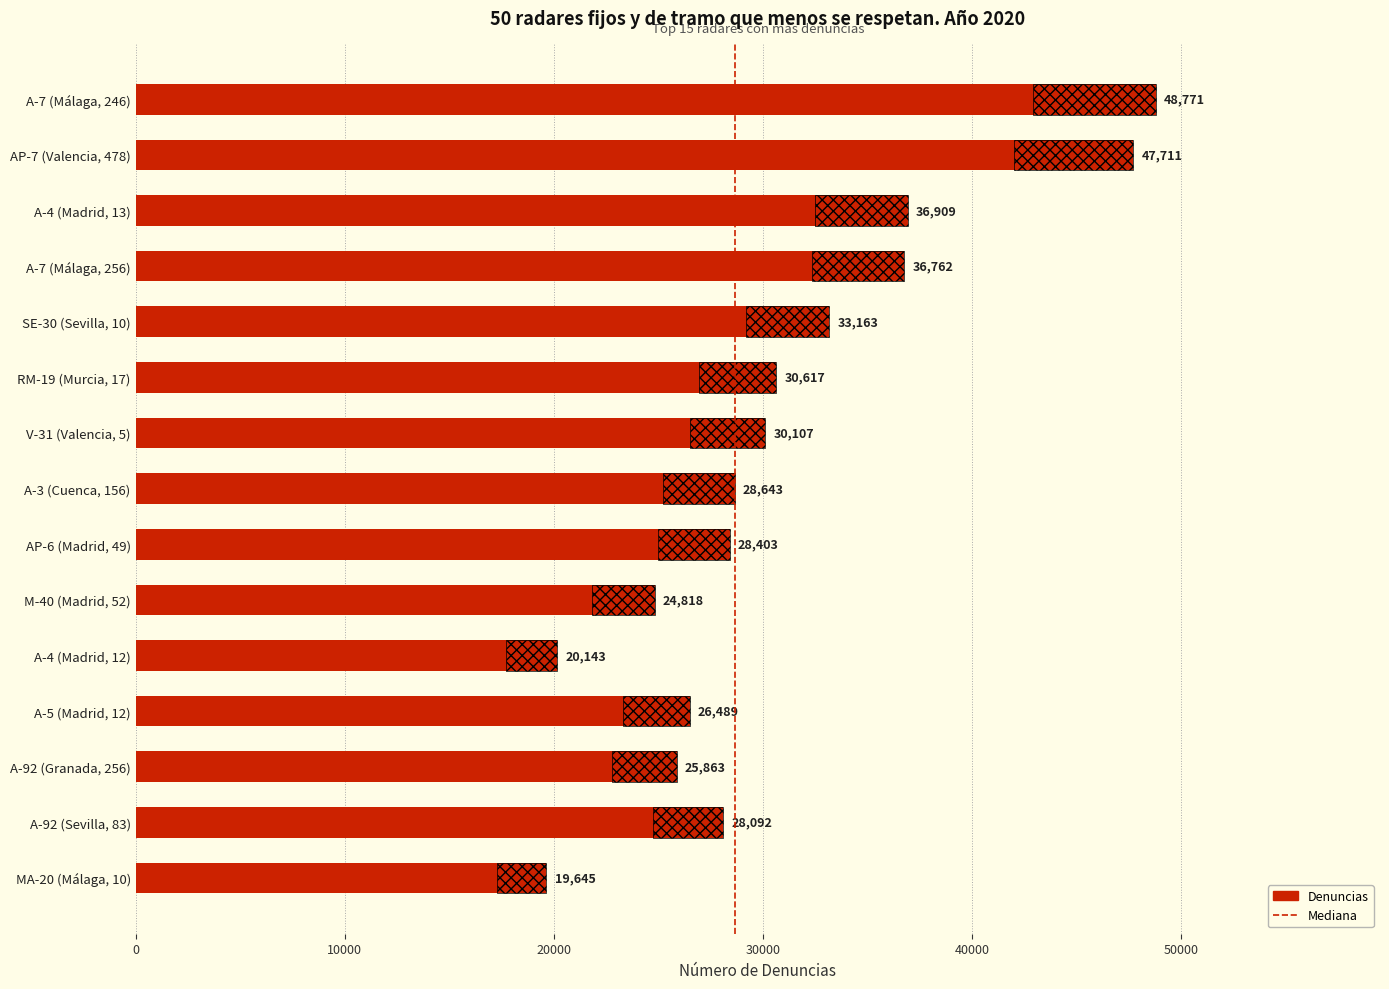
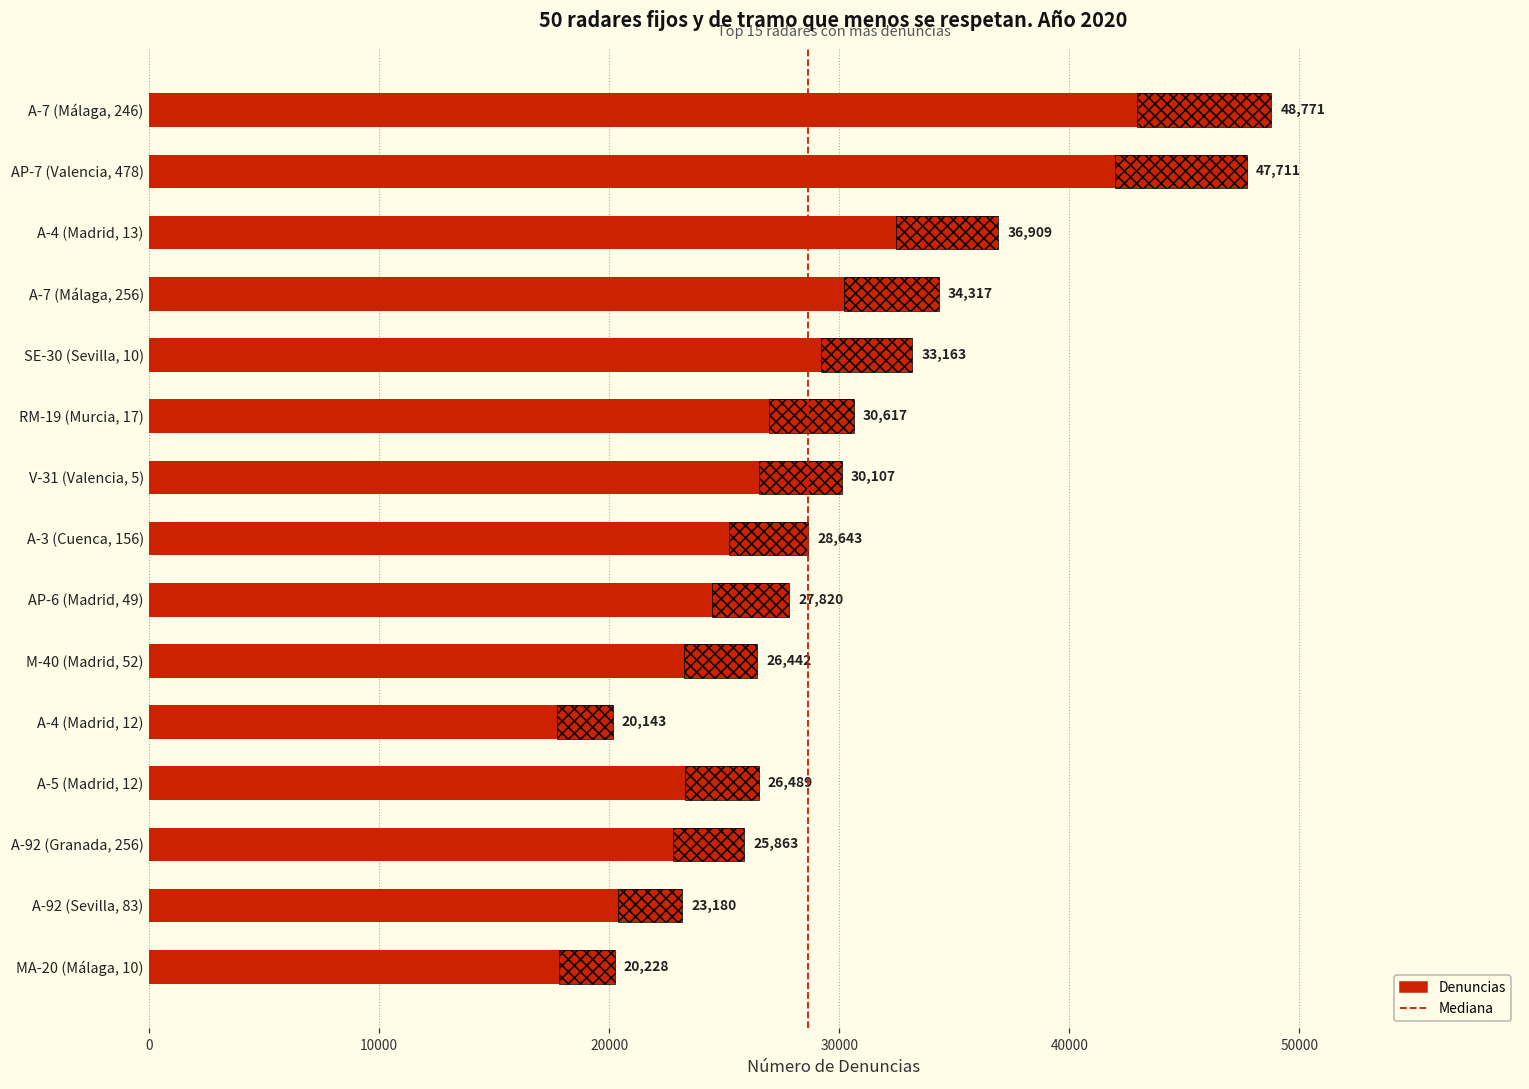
  {
    "Denuncias": {
      "A-7 (Málaga, 246)": "48,771",
      "AP-7 (Valencia, 478)": "47,711",
      "A-4 (Madrid, 13)": "36,909",
-     "A-7 (Málaga, 256)": "36,762",
+     "A-7 (Málaga, 256)": "34,317",
      "SE-30 (Sevilla, 10)": "33,163",
      "RM-19 (Murcia, 17)": "30,617",
      "V-31 (Valencia, 5)": "30,107",
      "A-3 (Cuenca, 156)": "28,643",
-     "AP-6 (Madrid, 49)": "28,403",
-     "M-40 (Madrid, 52)": "24,818",
+     "AP-6 (Madrid, 49)": "27,820",
+     "M-40 (Madrid, 52)": "26,442",
      "A-4 (Madrid, 12)": "20,143",
      "A-5 (Madrid, 12)": "26,489",
      "A-92 (Granada, 256)": "25,863",
-     "A-92 (Sevilla, 83)": "28,092",
-     "MA-20 (Málaga, 10)": "19,645"
+     "A-92 (Sevilla, 83)": "23,180",
+     "MA-20 (Málaga, 10)": "20,228"
    }
  }
